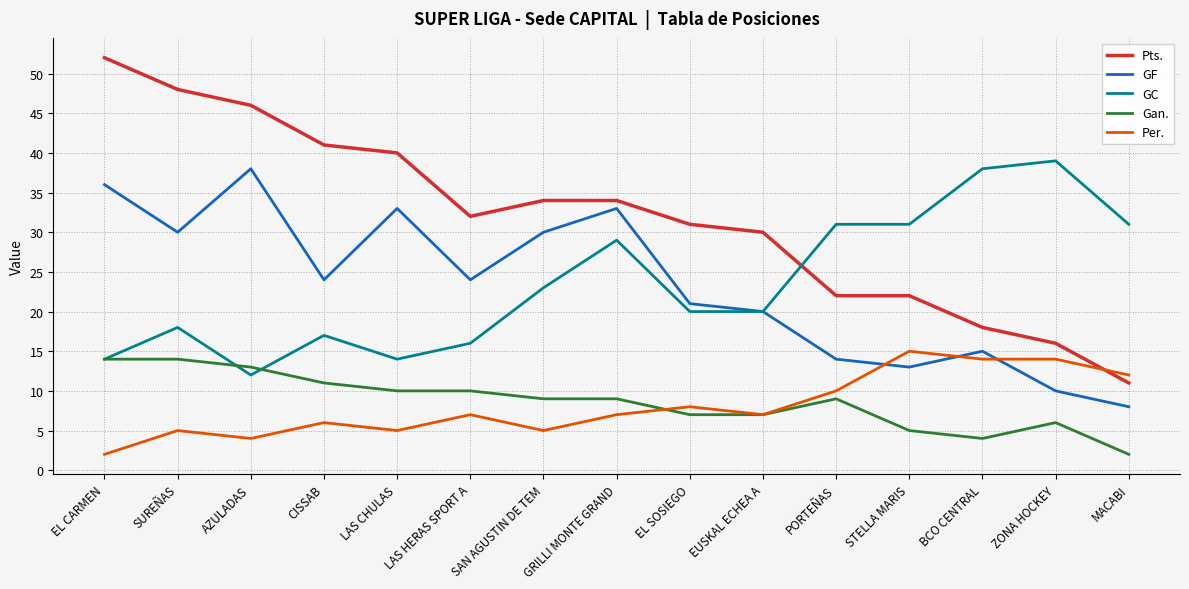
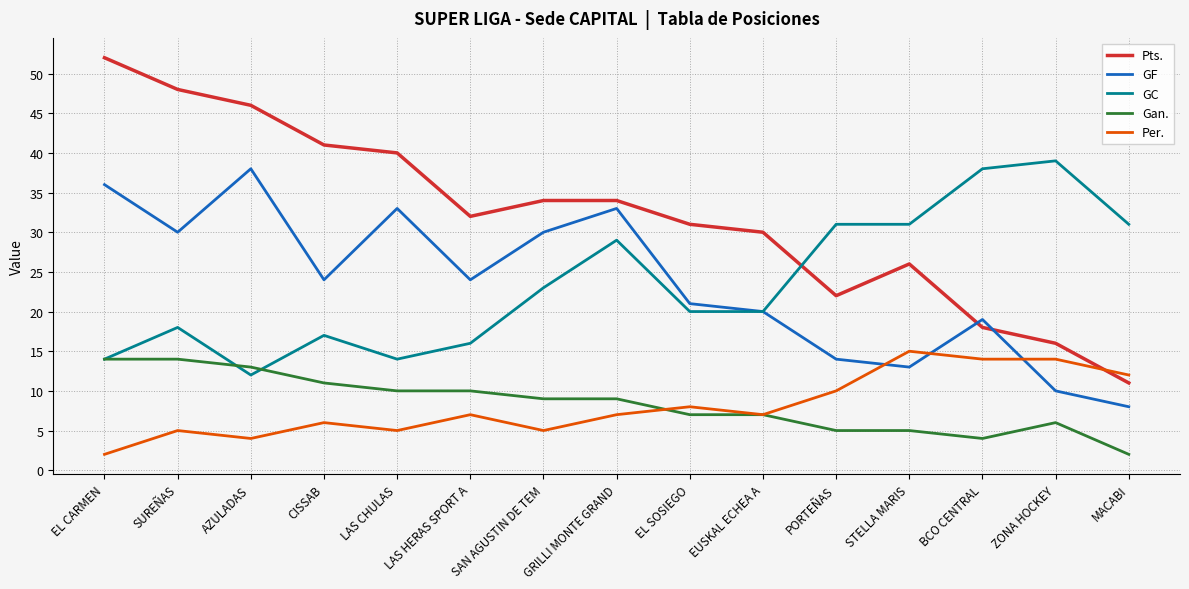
  {
    "Pts.": {
      "EL CARMEN": 52,
      "SUREÑAS": 48,
      "AZULADAS": 46,
      "CISSAB": 41,
      "LAS CHULAS": 40,
      "LAS HERAS SPORT A": 32,
      "SAN AGUSTIN DE TEM": 34,
      "GRILLI MONTE GRAND": 34,
      "EL SOSIEGO": 31,
      "EUSKAL ECHEA A": 30,
      "PORTEÑAS": 22,
-     "STELLA MARIS": 22,
+     "STELLA MARIS": 26,
      "BCO CENTRAL": 18,
      "ZONA HOCKEY": 16,
      "MACABI": 11
    },
    "GF": {
      "EL CARMEN": 36,
      "SUREÑAS": 30,
      "AZULADAS": 38,
      "CISSAB": 24,
      "LAS CHULAS": 33,
      "LAS HERAS SPORT A": 24,
      "SAN AGUSTIN DE TEM": 30,
      "GRILLI MONTE GRAND": 33,
      "EL SOSIEGO": 21,
      "PORTEÑAS": 14,
      "STELLA MARIS": 13,
-     "BCO CENTRAL": 15,
+     "BCO CENTRAL": 19,
      "ZONA HOCKEY": 10,
      "MACABI": 8
    },
    "GC": {
      "SUREÑAS": 18,
      "AZULADAS": 12,
      "CISSAB": 17,
      "LAS CHULAS": 14,
      "LAS HERAS SPORT A": 16,
      "SAN AGUSTIN DE TEM": 23,
      "GRILLI MONTE GRAND": 29,
      "EL SOSIEGO": 20,
      "PORTEÑAS": 31,
      "STELLA MARIS": 31,
      "BCO CENTRAL": 38,
      "ZONA HOCKEY": 39,
      "MACABI": 31
    },
    "Gan.": {
      "SUREÑAS": 14,
      "AZULADAS": 13,
      "CISSAB": 11,
      "LAS CHULAS": 10,
      "LAS HERAS SPORT A": 10,
      "SAN AGUSTIN DE TEM": 9,
      "GRILLI MONTE GRAND": 9,
      "EL SOSIEGO": 7,
-     "PORTEÑAS": 9,
+     "PORTEÑAS": 5,
      "STELLA MARIS": 5,
      "BCO CENTRAL": 4,
      "ZONA HOCKEY": 6,
      "MACABI": 2
    },
    "Per.": {
      "EL CARMEN": 2,
      "SUREÑAS": 5,
      "AZULADAS": 4,
      "CISSAB": 6,
      "LAS CHULAS": 5,
      "LAS HERAS SPORT A": 7,
      "SAN AGUSTIN DE TEM": 5,
      "GRILLI MONTE GRAND": 7,
      "EL SOSIEGO": 8,
      "PORTEÑAS": 10,
      "STELLA MARIS": 15,
      "BCO CENTRAL": 14,
      "ZONA HOCKEY": 14,
      "MACABI": 12
    }
  }
